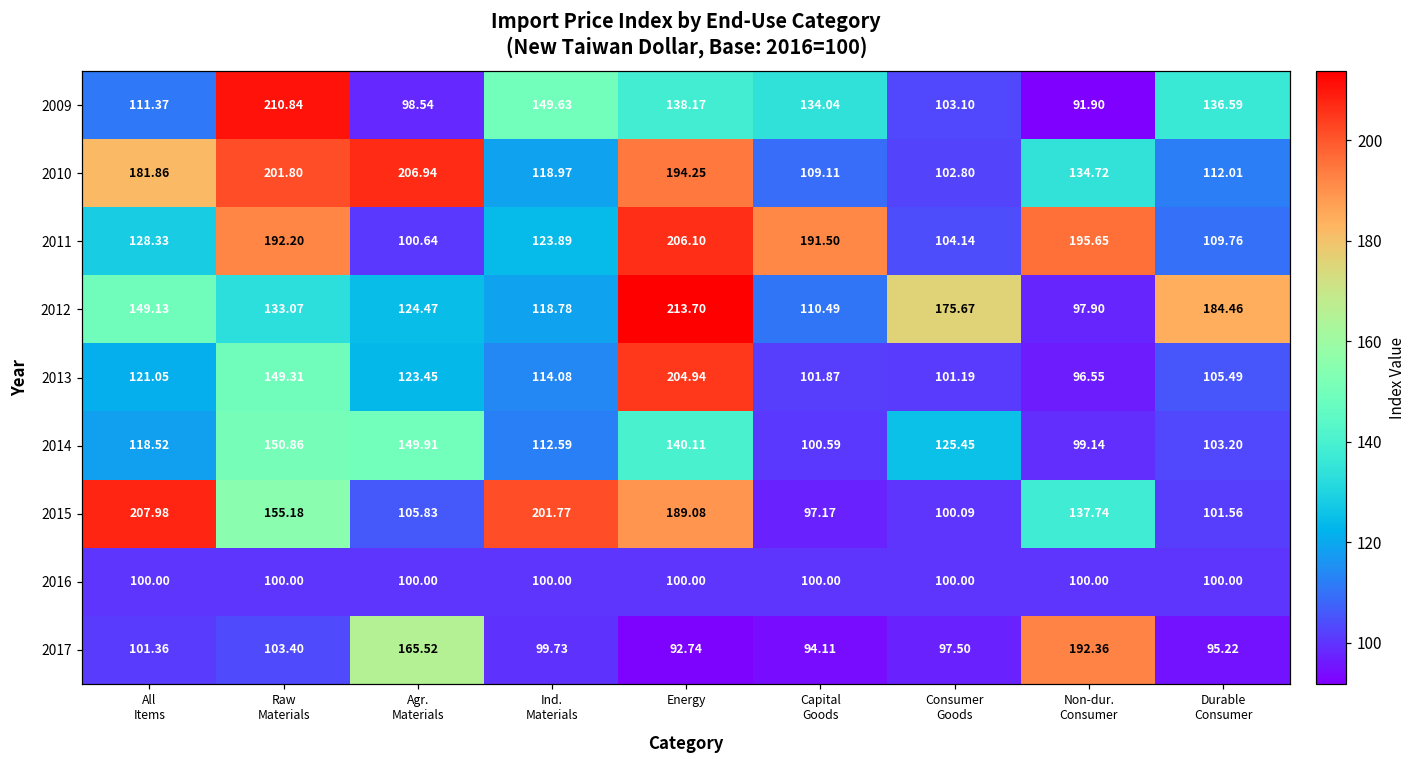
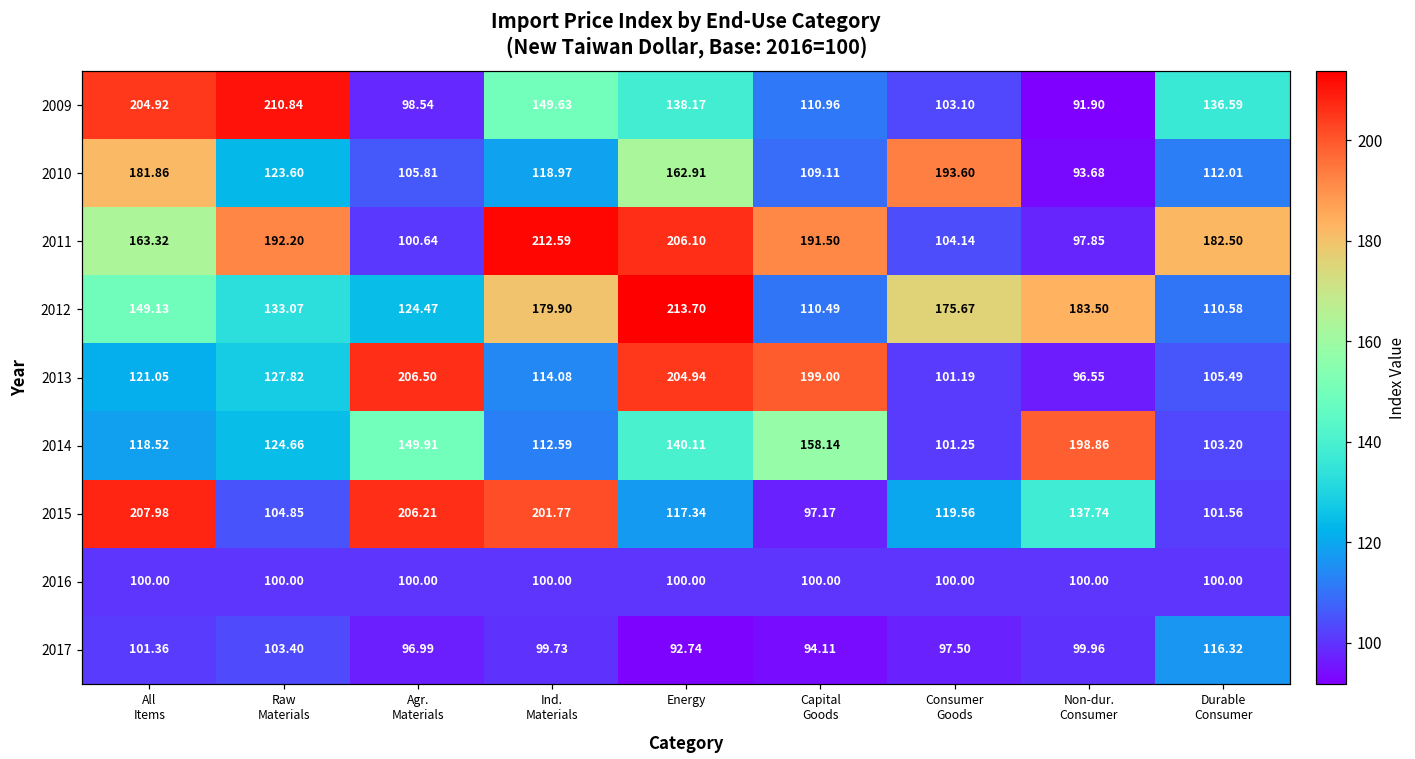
  {
    "2009": {
-     "All Items": 111.37,
+     "All Items": 204.92,
      "Raw Materials": 210.84,
      "Agr. Materials": 98.54,
      "Ind. Materials": 149.63,
      "Energy": 138.17,
-     "Capital Goods": 134.04,
+     "Capital Goods": 110.96,
      "Consumer Goods": 103.10,
      "Non-dur. Consumer": 91.90,
      "Durable Consumer": 136.59
    },
    "2010": {
      "All Items": 181.86,
-     "Raw Materials": 201.80,
-     "Agr. Materials": 206.94,
+     "Raw Materials": 123.60,
+     "Agr. Materials": 105.81,
      "Ind. Materials": 118.97,
-     "Energy": 194.25,
+     "Energy": 162.91,
      "Capital Goods": 109.11,
-     "Consumer Goods": 102.80,
-     "Non-dur. Consumer": 134.72,
+     "Consumer Goods": 193.60,
+     "Non-dur. Consumer": 93.68,
      "Durable Consumer": 112.01
    },
    "2011": {
-     "All Items": 128.33,
+     "All Items": 163.32,
      "Raw Materials": 192.20,
      "Agr. Materials": 100.64,
-     "Ind. Materials": 123.89,
+     "Ind. Materials": 212.59,
      "Energy": 206.10,
      "Capital Goods": 191.50,
      "Consumer Goods": 104.14,
-     "Non-dur. Consumer": 195.65,
-     "Durable Consumer": 109.76
+     "Non-dur. Consumer": 97.85,
+     "Durable Consumer": 182.50
    },
    "2012": {
      "All Items": 149.13,
      "Raw Materials": 133.07,
      "Agr. Materials": 124.47,
-     "Ind. Materials": 118.78,
+     "Ind. Materials": 179.90,
      "Energy": 213.70,
      "Capital Goods": 110.49,
      "Consumer Goods": 175.67,
-     "Non-dur. Consumer": 97.90,
-     "Durable Consumer": 184.46
+     "Non-dur. Consumer": 183.50,
+     "Durable Consumer": 110.58
    },
    "2013": {
      "All Items": 121.05,
-     "Raw Materials": 149.31,
-     "Agr. Materials": 123.45,
+     "Raw Materials": 127.82,
+     "Agr. Materials": 206.50,
      "Ind. Materials": 114.08,
      "Energy": 204.94,
-     "Capital Goods": 101.87,
+     "Capital Goods": 199.00,
      "Consumer Goods": 101.19,
      "Non-dur. Consumer": 96.55,
      "Durable Consumer": 105.49
    },
    "2014": {
      "All Items": 118.52,
-     "Raw Materials": 150.86,
+     "Raw Materials": 124.66,
      "Agr. Materials": 149.91,
      "Ind. Materials": 112.59,
      "Energy": 140.11,
-     "Capital Goods": 100.59,
-     "Consumer Goods": 125.45,
-     "Non-dur. Consumer": 99.14,
+     "Capital Goods": 158.14,
+     "Consumer Goods": 101.25,
+     "Non-dur. Consumer": 198.86,
      "Durable Consumer": 103.20
    },
    "2015": {
      "All Items": 207.98,
-     "Raw Materials": 155.18,
-     "Agr. Materials": 105.83,
+     "Raw Materials": 104.85,
+     "Agr. Materials": 206.21,
      "Ind. Materials": 201.77,
-     "Energy": 189.08,
+     "Energy": 117.34,
      "Capital Goods": 97.17,
-     "Consumer Goods": 100.09,
+     "Consumer Goods": 119.56,
      "Non-dur. Consumer": 137.74,
      "Durable Consumer": 101.56
    },
    "2016": {
      "All Items": 100.00,
      "Raw Materials": 100.00,
      "Agr. Materials": 100.00,
      "Ind. Materials": 100.00,
      "Energy": 100.00,
      "Capital Goods": 100.00,
      "Consumer Goods": 100.00,
      "Non-dur. Consumer": 100.00,
      "Durable Consumer": 100.00
    },
    "2017": {
      "All Items": 101.36,
      "Raw Materials": 103.40,
-     "Agr. Materials": 165.52,
+     "Agr. Materials": 96.99,
      "Ind. Materials": 99.73,
      "Energy": 92.74,
      "Capital Goods": 94.11,
      "Consumer Goods": 97.50,
-     "Non-dur. Consumer": 192.36,
-     "Durable Consumer": 95.22
+     "Non-dur. Consumer": 99.96,
+     "Durable Consumer": 116.32
    }
  }
